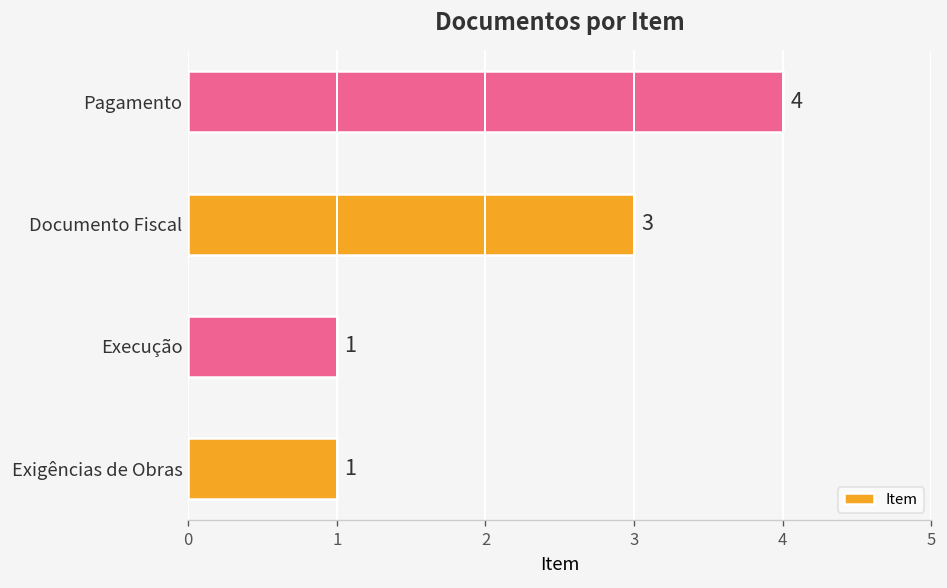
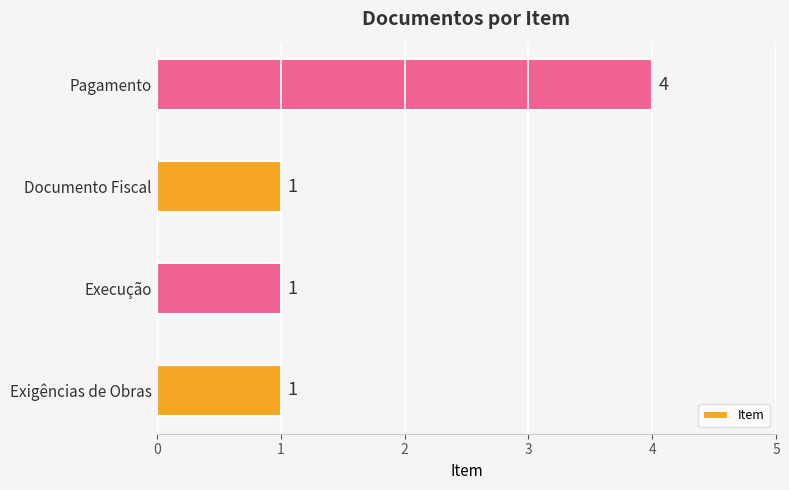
  {
    "Pagamento": 4,
-   "Documento Fiscal": 3,
+   "Documento Fiscal": 1,
    "Execução": 1,
    "Exigências de Obras": 1
  }
